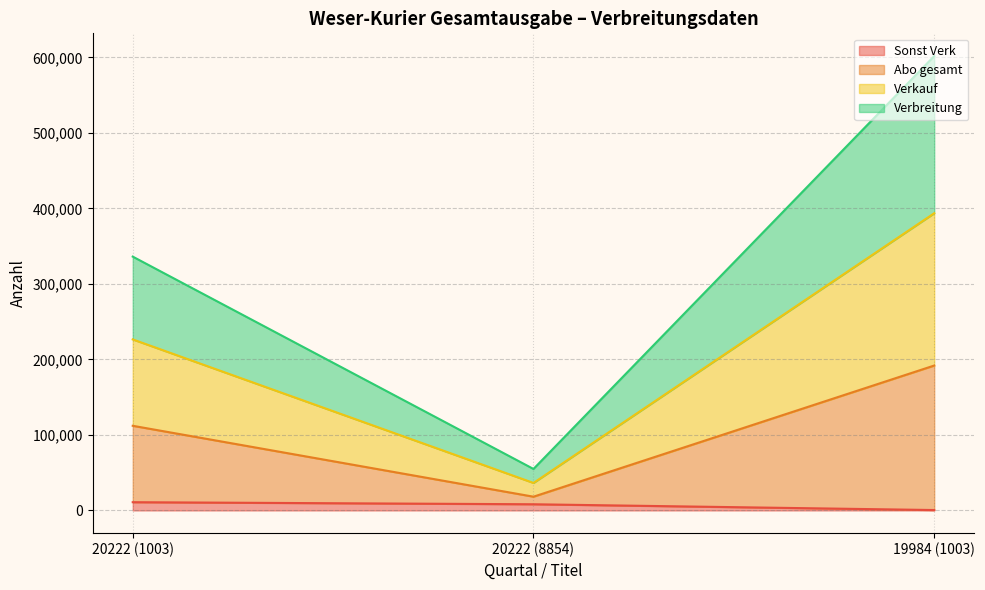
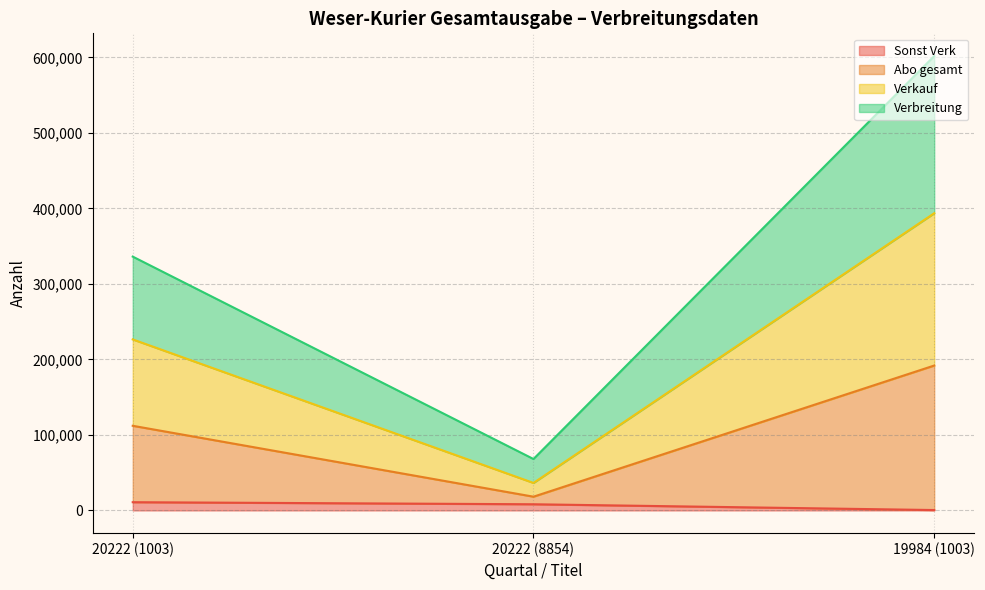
  {
    "Verbreitung": {
      "20222 (1003)": "110,000",
-     "20222 (8854)": "20,000"
+     "20222 (8854)": "30,000"
    }
  }
